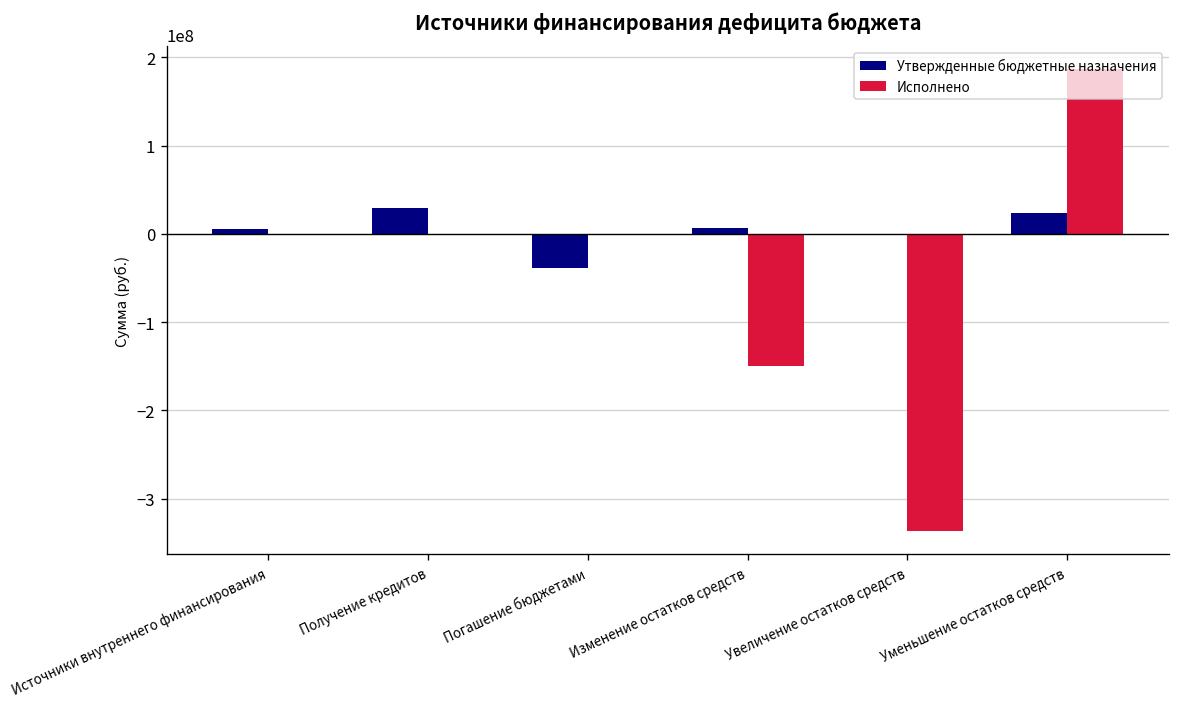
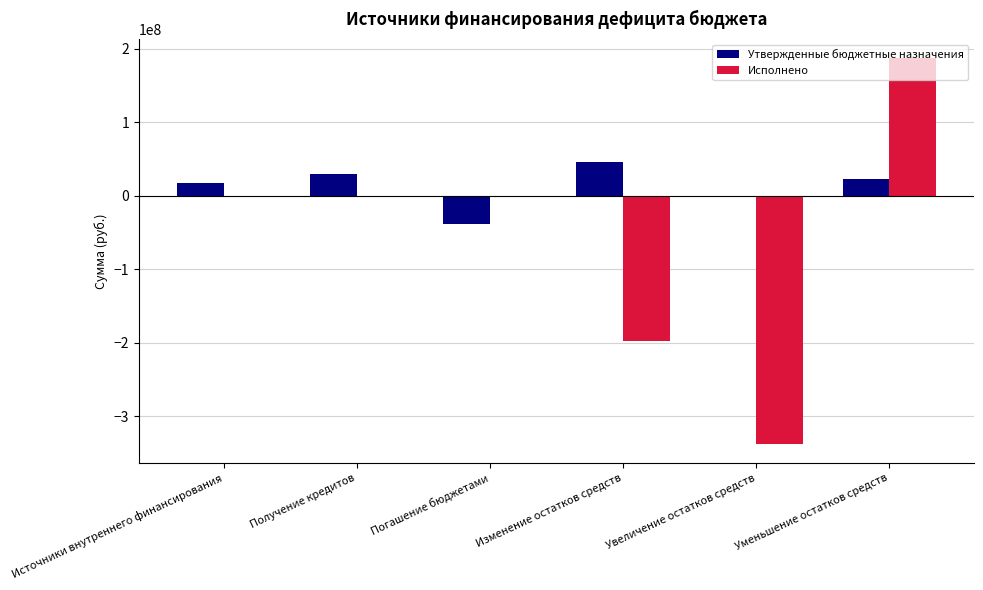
  {
    "Утвержденные бюджетные назначения": {
-     "Источники внутреннего финансирования": 10000000,
+     "Источники внутреннего финансирования": 20000000,
      "Получение кредитов": 30000000,
      "Погашение бюджетами": -40000000,
-     "Изменение остатков средств": 10000000,
+     "Изменение остатков средств": 50000000,
      "Увеличение остатков средств": 0,
      "Уменьшение остатков средств": 20000000
    },
    "Исполнено": {
      "Источники внутреннего финансирования": 0,
      "Получение кредитов": 0,
      "Погашение бюджетами": 0,
-     "Изменение остатков средств": -150000000,
+     "Изменение остатков средств": -200000000,
      "Увеличение остатков средств": -340000000
    }
  }
